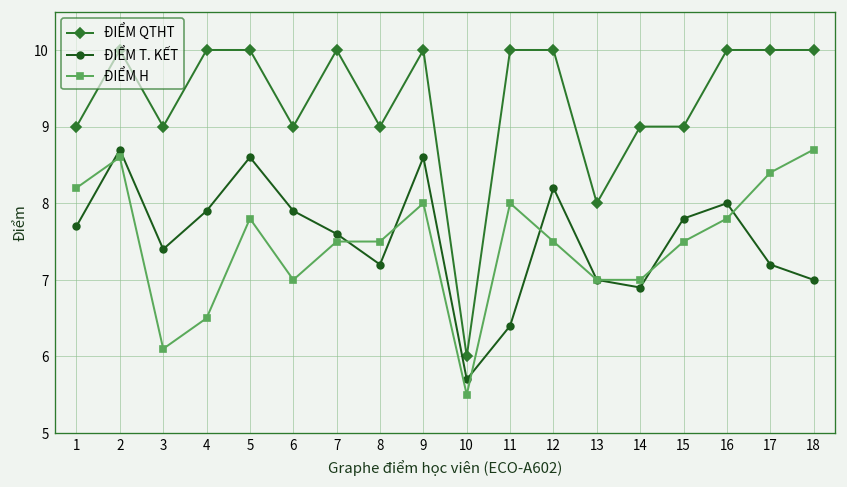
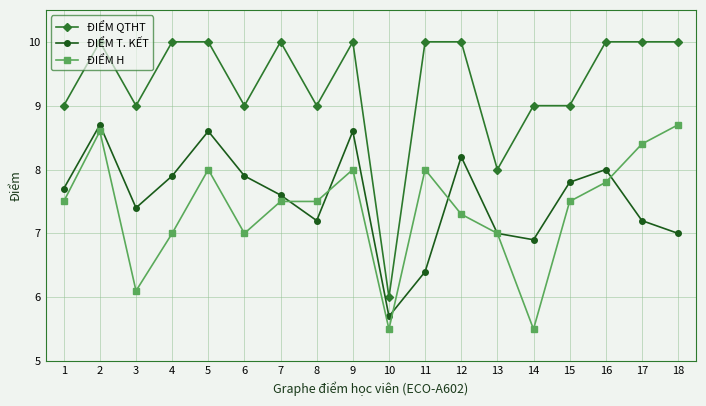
  {
    "ĐIỂM H": {
-     "1": 8.2,
+     "1": 7.5,
      "2": 8.6,
      "3": 6.1,
-     "4": 6.5,
-     "5": 7.8,
+     "4": 7.0,
+     "5": 8.0,
      "6": 7.0,
      "7": 7.5,
      "8": 7.5,
      "9": 8.0,
      "10": 5.5,
      "11": 8.0,
-     "12": 7.5,
-     "14": 7.0,
+     "12": 7.3,
+     "14": 5.5,
      "15": 7.5,
      "16": 7.8,
      "17": 8.4,
      "18": 8.7
    }
  }
